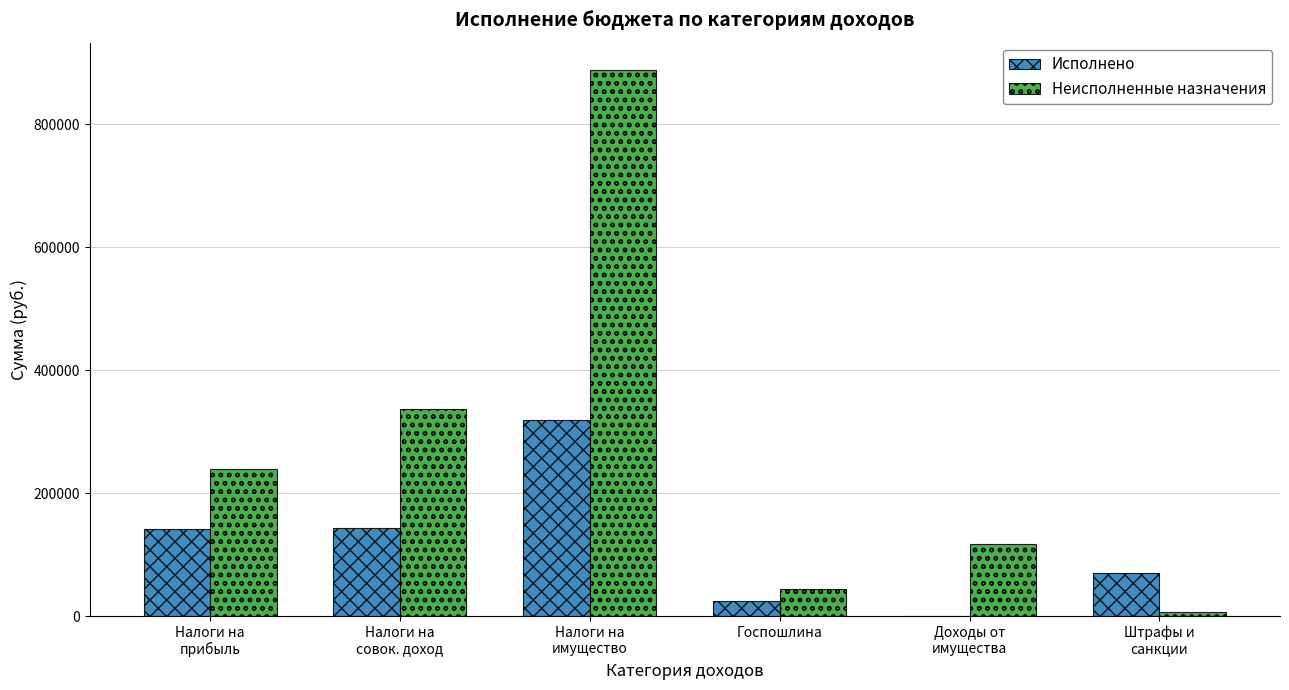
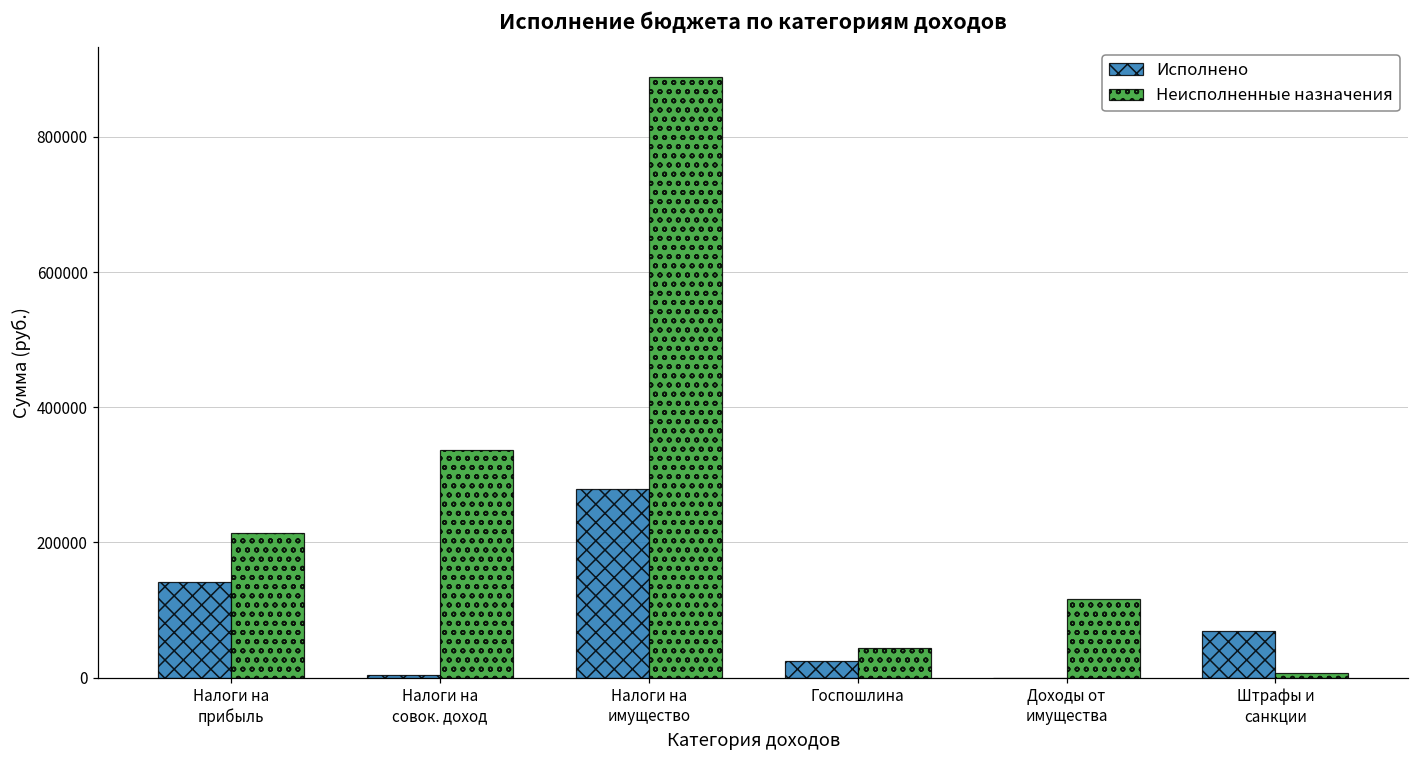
  {
    "Исполнено": {
      "Налоги на прибыль": 140000,
-     "Налоги на совок. доход": 140000,
-     "Налоги на имущество": 320000,
+     "Налоги на совок. доход": 0,
+     "Налоги на имущество": 280000,
      "Госпошлина": 20000,
      "Доходы от имущества": 0,
      "Штрафы и санкции": 70000
    },
    "Неисполненные назначения": {
-     "Налоги на прибыль": 240000,
+     "Налоги на прибыль": 210000,
      "Налоги на совок. доход": 340000,
      "Налоги на имущество": 890000,
      "Госпошлина": 40000,
      "Доходы от имущества": 120000,
      "Штрафы и санкции": 10000
    }
  }
